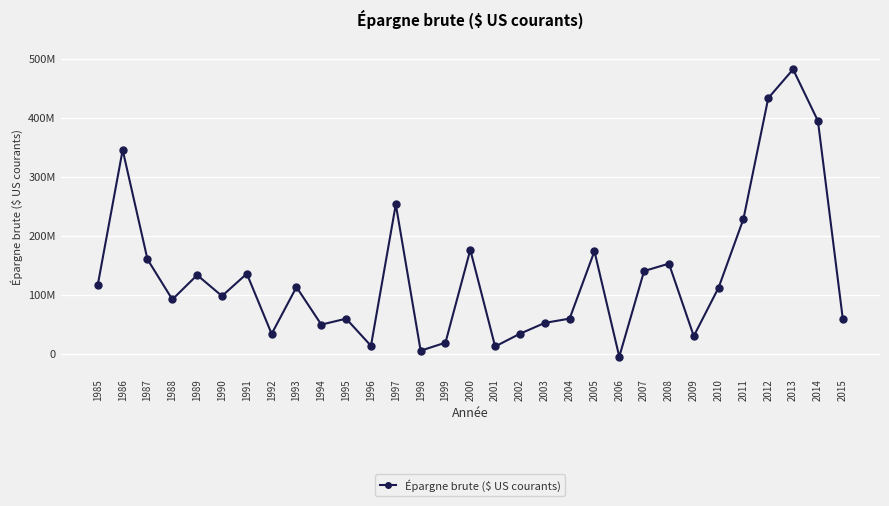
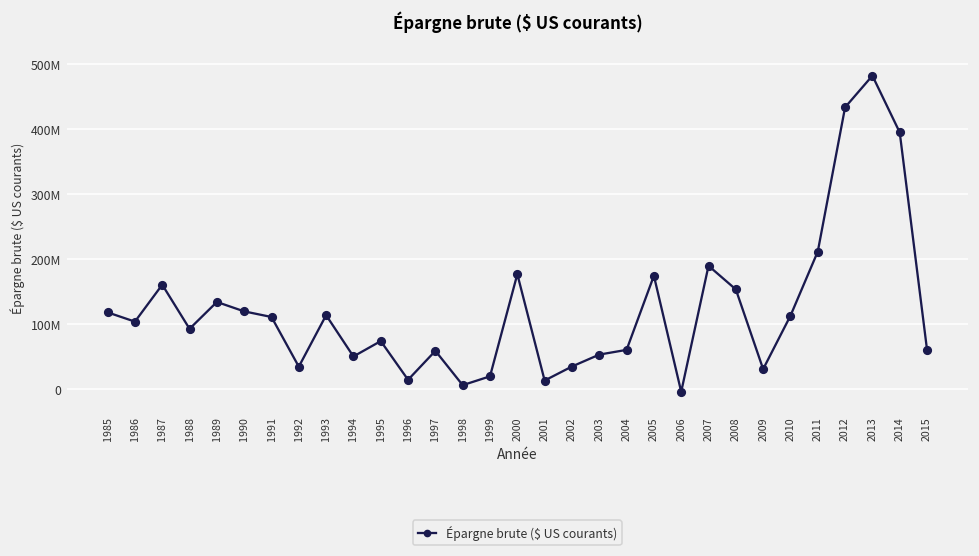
  {
    "1985": 120000000,
-   "1986": 350000000,
+   "1986": 100000000,
    "1987": 160000000,
    "1988": 90000000,
    "1989": 130000000,
-   "1990": 100000000,
-   "1991": 140000000,
+   "1990": 120000000,
+   "1991": 110000000,
    "1992": 30000000,
    "1993": 110000000,
    "1994": 50000000,
-   "1995": 60000000,
+   "1995": 70000000,
    "1996": 10000000,
-   "1997": 250000000,
+   "1997": 60000000,
    "1998": 10000000,
    "1999": 20000000,
    "2000": 180000000,
    "2001": 10000000,
    "2002": 30000000,
    "2003": 50000000,
    "2004": 60000000,
    "2005": 170000000,
    "2006": 0,
-   "2007": 140000000,
+   "2007": 190000000,
    "2008": 150000000,
    "2009": 30000000,
    "2010": 110000000,
-   "2011": 230000000,
+   "2011": 210000000,
    "2012": 430000000,
    "2013": 480000000,
    "2014": 400000000,
    "2015": 60000000
  }
